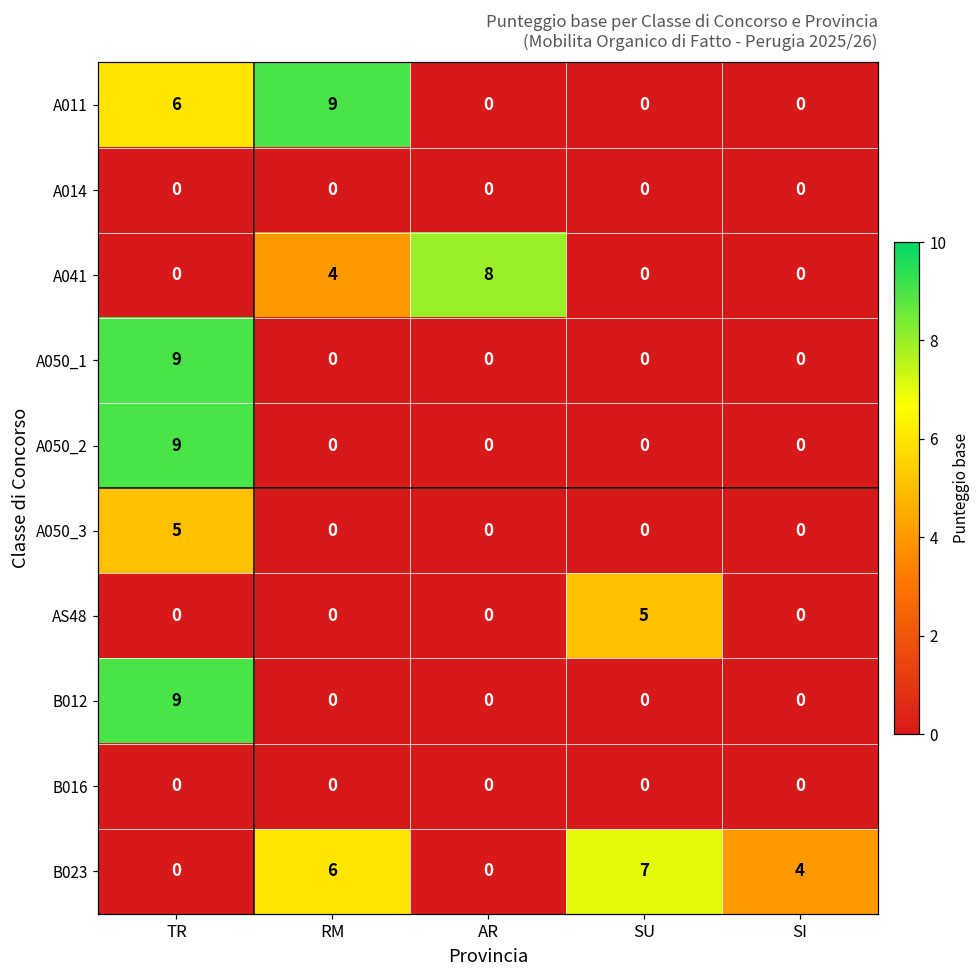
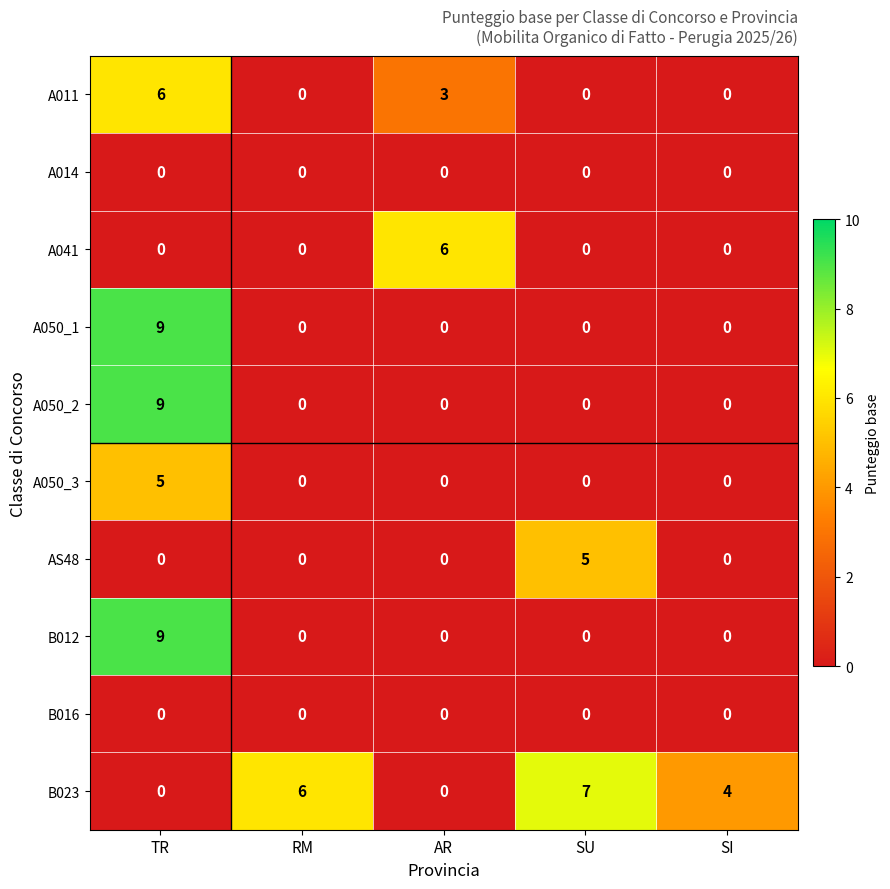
  {
    "A011": {
      "TR": 6,
-     "RM": 9,
-     "AR": 0,
+     "RM": 0,
+     "AR": 3,
      "SU": 0,
      "SI": 0
    },
    "A014": {
      "TR": 0,
      "RM": 0,
      "AR": 0,
      "SU": 0,
      "SI": 0
    },
    "A041": {
      "TR": 0,
-     "RM": 4,
-     "AR": 8,
+     "RM": 0,
+     "AR": 6,
      "SU": 0,
      "SI": 0
    },
    "A050_1": {
      "TR": 9,
      "RM": 0,
      "AR": 0,
      "SU": 0,
      "SI": 0
    },
    "A050_2": {
      "TR": 9,
      "RM": 0,
      "AR": 0,
      "SU": 0,
      "SI": 0
    },
    "A050_3": {
      "TR": 5,
      "RM": 0,
      "AR": 0,
      "SU": 0,
      "SI": 0
    },
    "AS48": {
      "TR": 0,
      "RM": 0,
      "AR": 0,
      "SU": 5,
      "SI": 0
    },
    "B012": {
      "TR": 9,
      "RM": 0,
      "AR": 0,
      "SU": 0,
      "SI": 0
    },
    "B016": {
      "TR": 0,
      "RM": 0,
      "AR": 0,
      "SU": 0,
      "SI": 0
    },
    "B023": {
      "TR": 0,
      "RM": 6,
      "AR": 0,
      "SU": 7,
      "SI": 4
    }
  }
